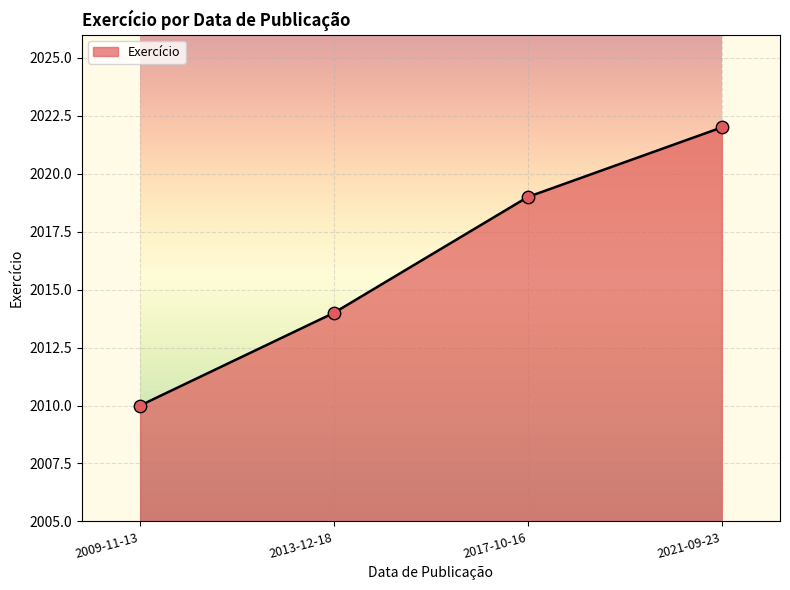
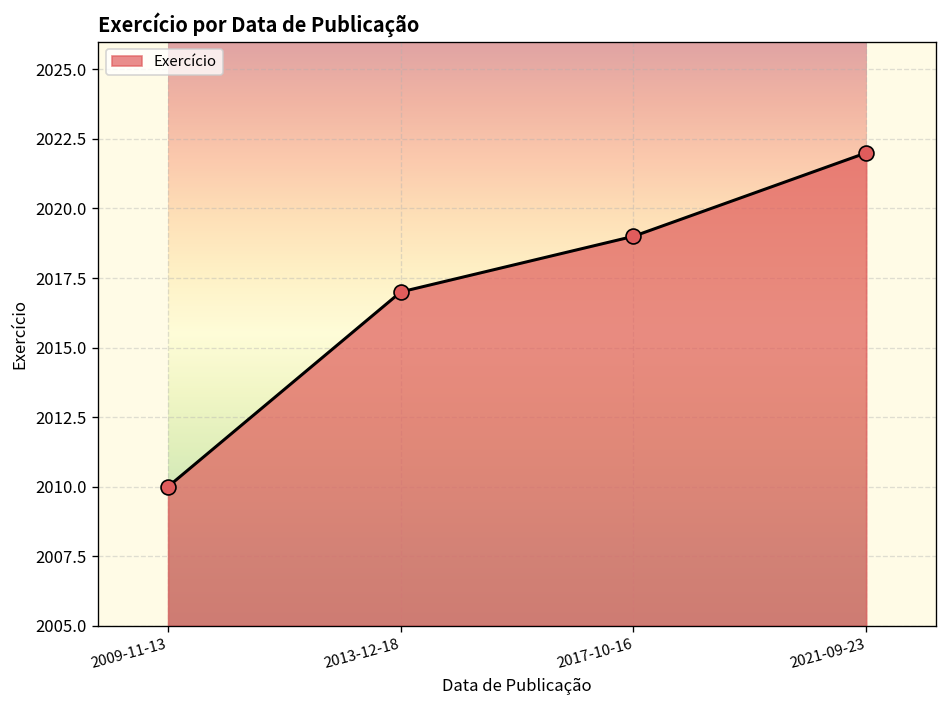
  {
    "2009-11-13": 2010,
-   "2013-12-18": 2014,
+   "2013-12-18": 2017,
    "2017-10-16": 2019,
    "2021-09-23": 2022
  }
